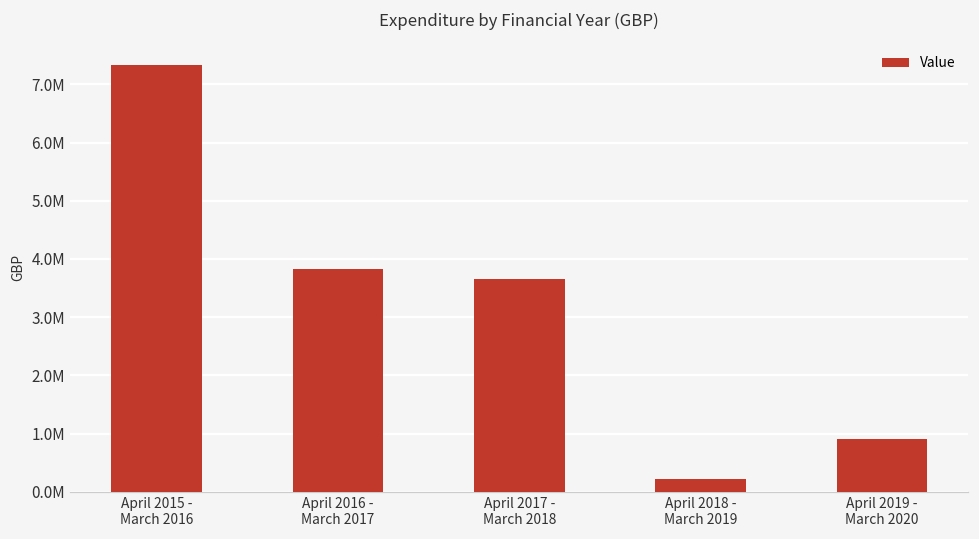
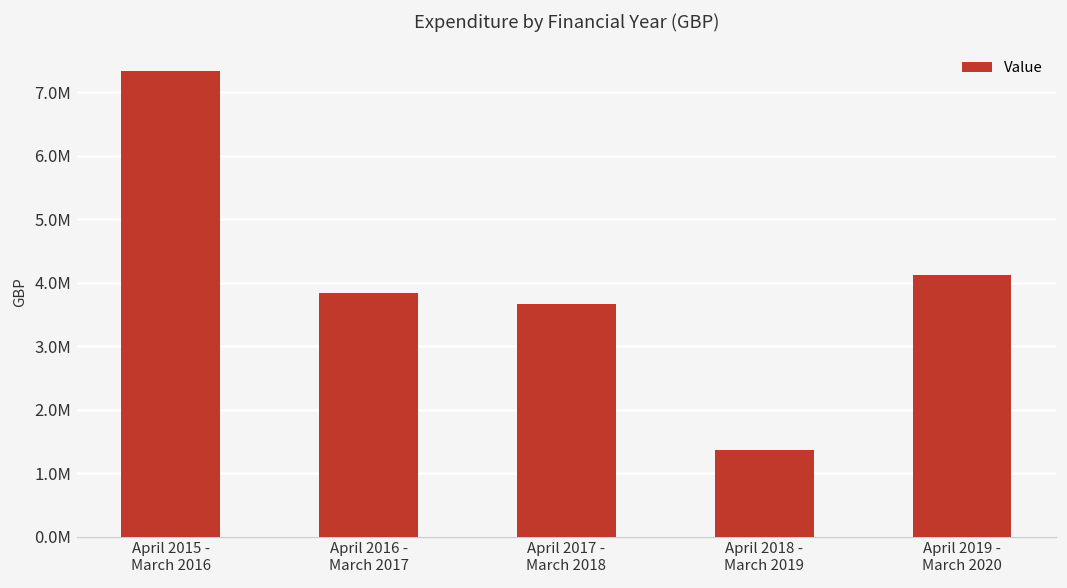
  {
    "April 2015 - March 2016": 7300000,
    "April 2016 - March 2017": 3800000,
    "April 2017 - March 2018": 3700000,
-   "April 2018 - March 2019": 200000,
-   "April 2019 - March 2020": 900000
+   "April 2018 - March 2019": 1400000,
+   "April 2019 - March 2020": 4100000
  }
